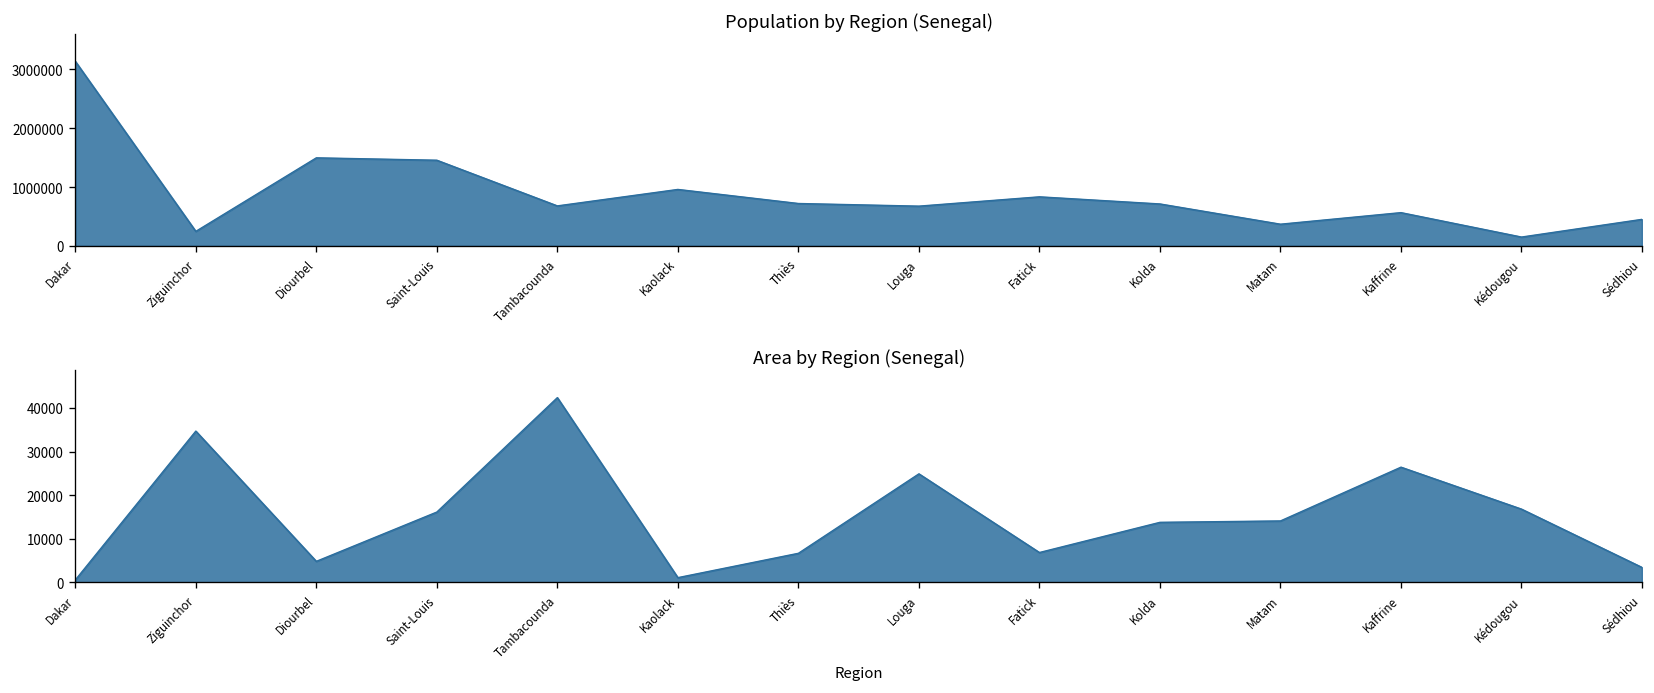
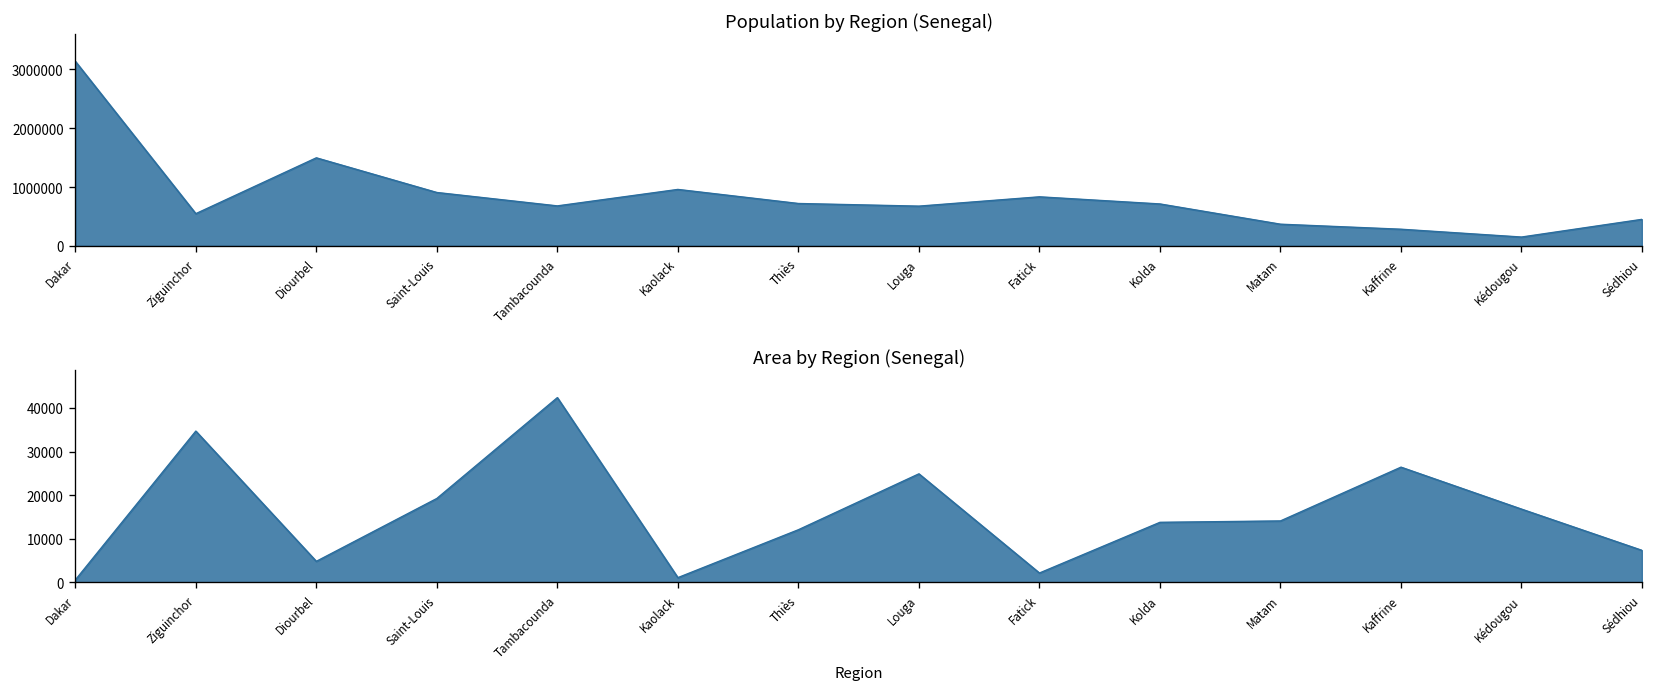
  {
    "Population by Region (Senegal)": {
      "Dakar": 3100000,
-     "Ziguinchor": 200000,
+     "Ziguinchor": 500000,
      "Diourbel": 1500000,
-     "Saint-Louis": 1500000,
+     "Saint-Louis": 900000,
      "Tambacounda": 700000,
      "Kaolack": 1000000,
      "Thiès": 700000,
      "Louga": 700000,
      "Fatick": 800000,
      "Kolda": 700000,
      "Matam": 400000,
-     "Kaffrine": 600000,
+     "Kaffrine": 300000,
      "Kédougou": 200000,
      "Sédhiou": 500000
    },
    "Area by Region (Senegal)": {
      "Dakar": 1000,
      "Ziguinchor": 35000,
      "Diourbel": 5000,
-     "Saint-Louis": 16000,
+     "Saint-Louis": 19000,
      "Tambacounda": 42000,
      "Kaolack": 1000,
-     "Thiès": 7000,
+     "Thiès": 12000,
      "Louga": 25000,
-     "Fatick": 7000,
+     "Fatick": 2000,
      "Kolda": 14000,
      "Matam": 14000,
      "Kaffrine": 26000,
      "Kédougou": 17000,
-     "Sédhiou": 3000
+     "Sédhiou": 7000
    }
  }
